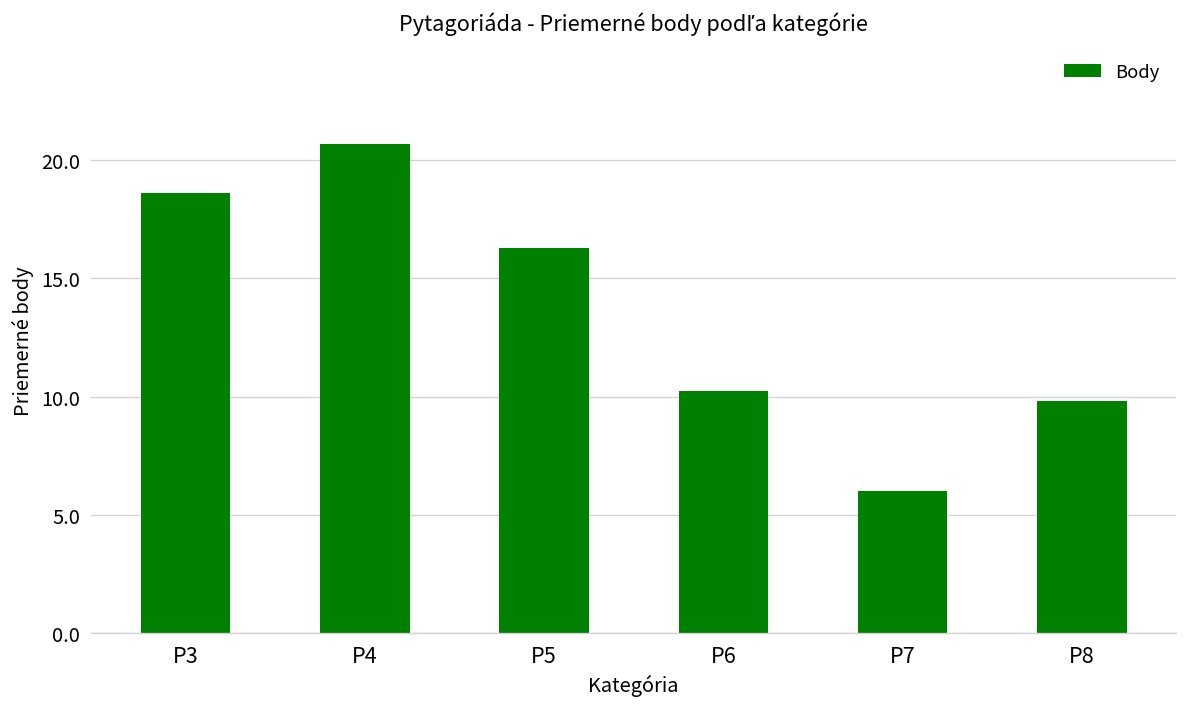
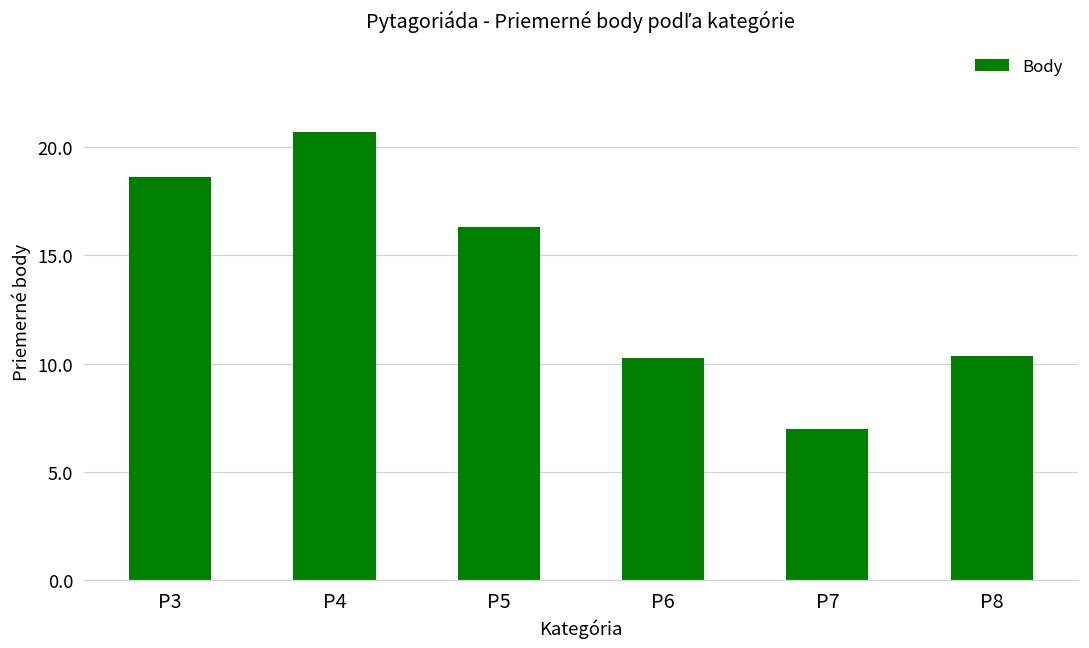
  {
    "P3": 18.6,
    "P4": 20.7,
    "P5": 16.3,
    "P6": 10.3,
-   "P7": 6,
-   "P8": 9.8
+   "P7": 7,
+   "P8": 10.3
  }
